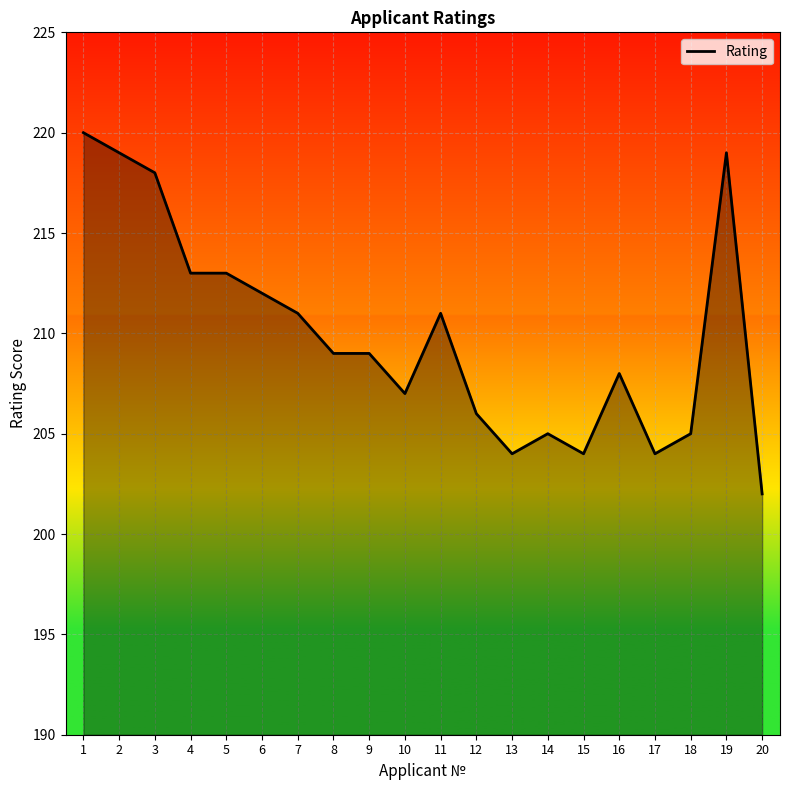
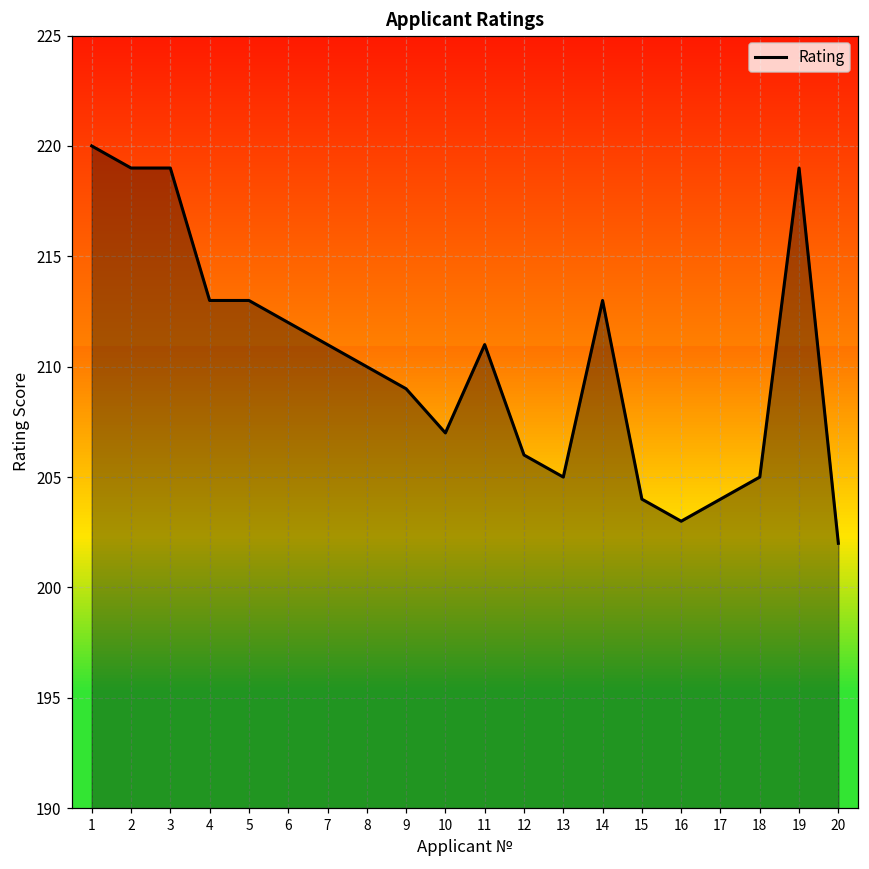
  {
    "1": 220,
    "2": 219,
-   "3": 218,
+   "3": 219,
    "4": 213,
    "5": 213,
    "6": 212,
    "7": 211,
-   "8": 209,
+   "8": 210,
    "9": 209,
    "10": 207,
    "11": 211,
    "12": 206,
-   "13": 204,
-   "14": 205,
+   "13": 205,
+   "14": 213,
    "15": 204,
-   "16": 208,
+   "16": 203,
    "17": 204,
    "18": 205,
    "19": 219,
    "20": 202
  }
